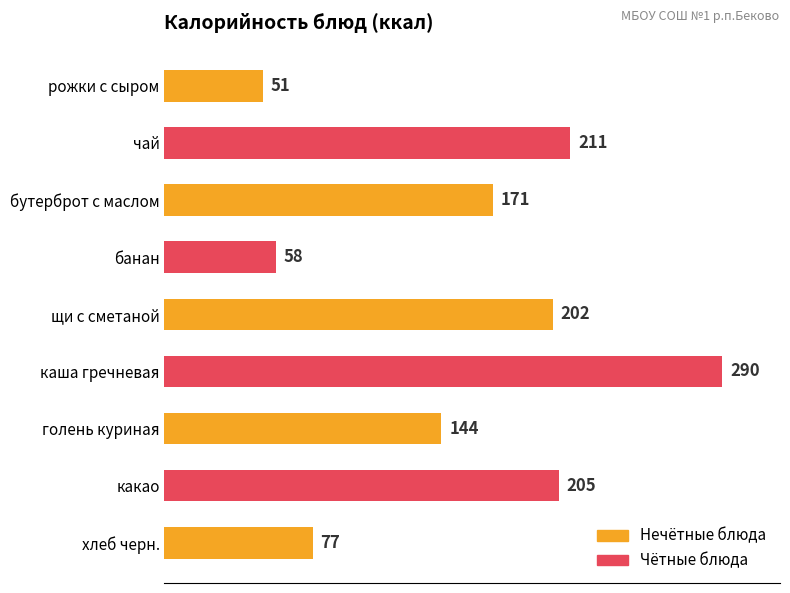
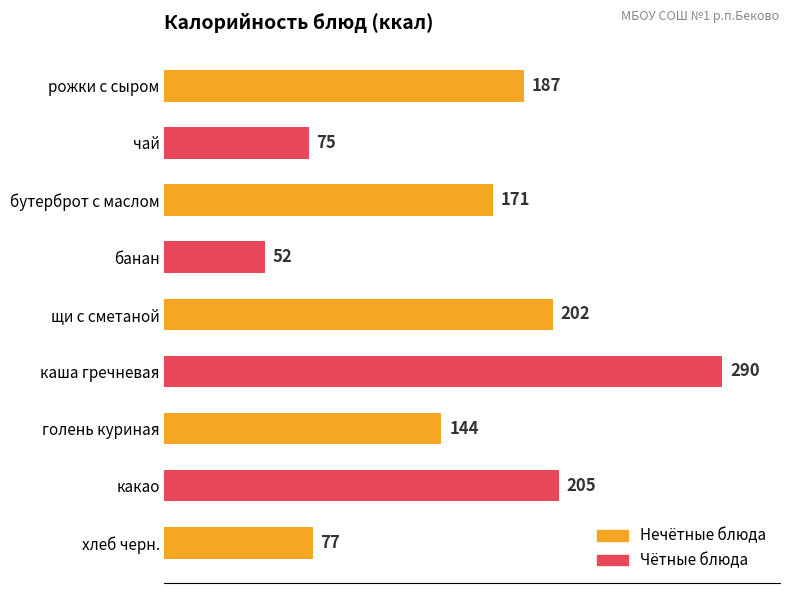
  {
-   "рожки с сыром": 51,
-   "чай": 211,
+   "рожки с сыром": 187,
+   "чай": 75,
    "бутерброт с маслом": 171,
-   "банан": 58,
+   "банан": 52,
    "щи с сметаной": 202,
    "каша гречневая": 290,
    "голень куриная": 144,
    "какао": 205,
    "хлеб черн.": 77
  }
